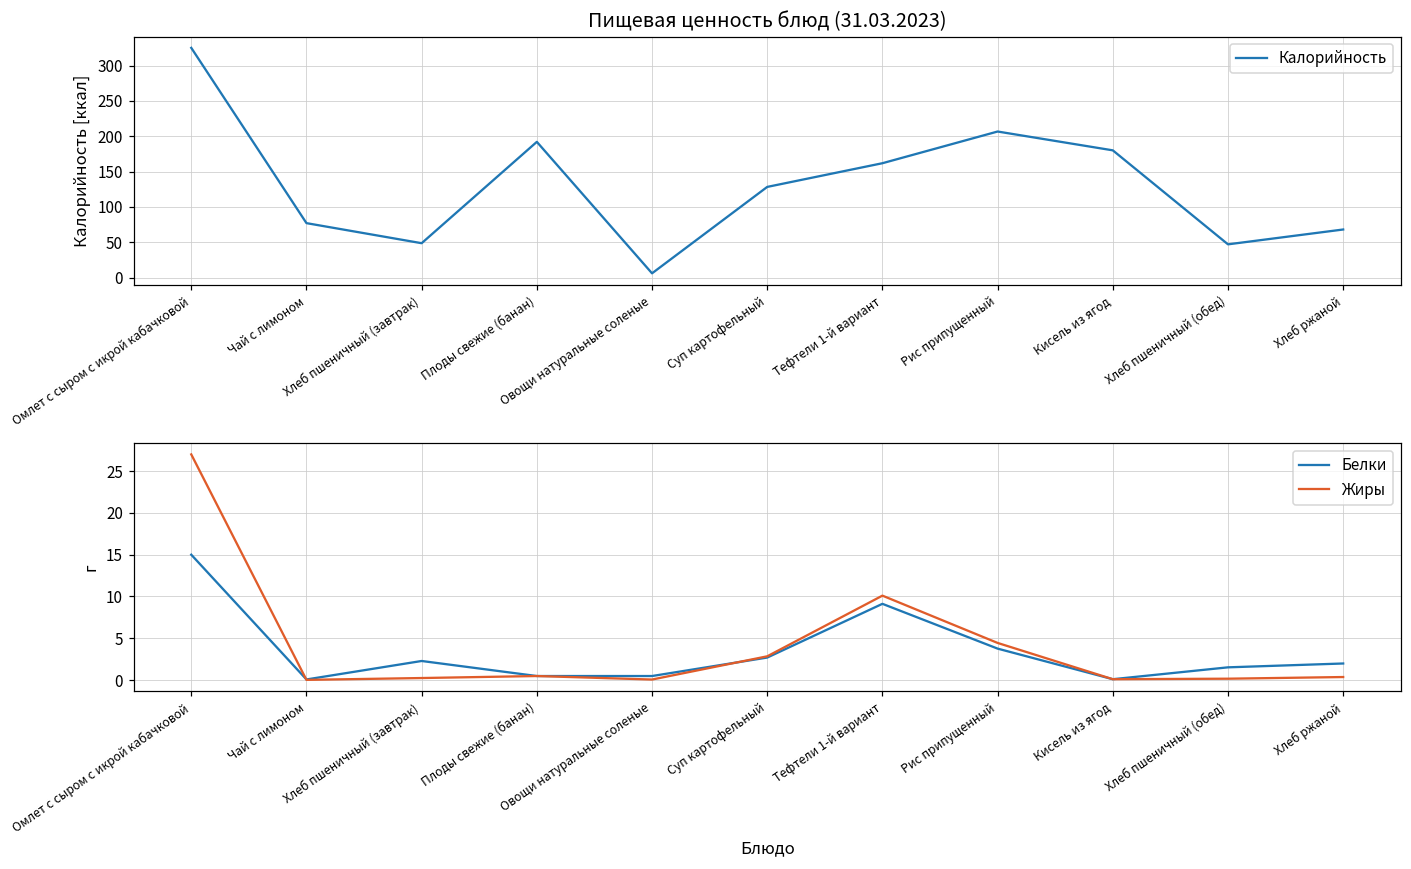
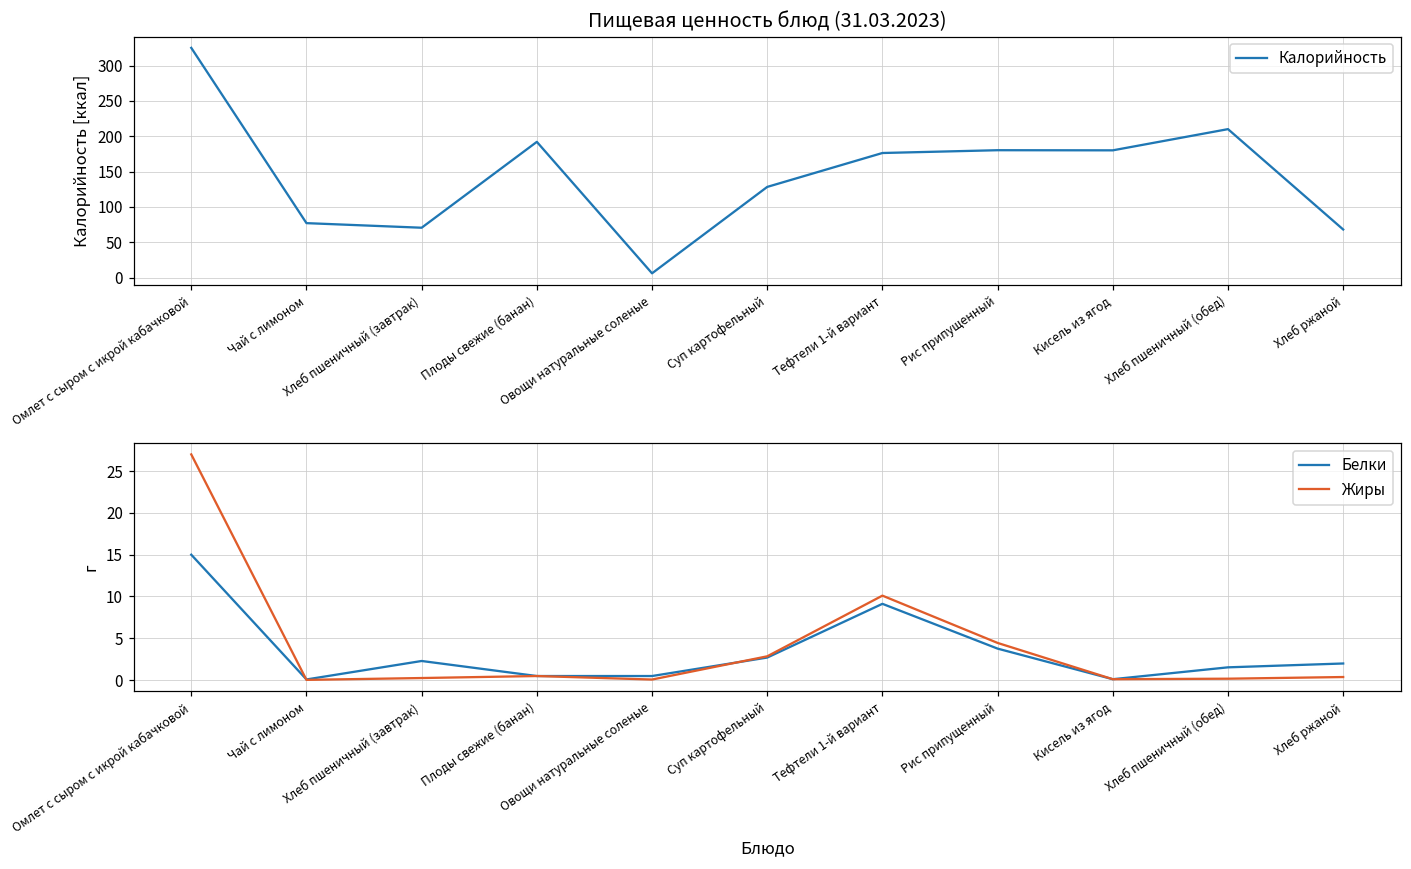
  {
    "Пищевая ценность блюд (31.03.2023)": {
      "Омлет с сыром с икрой кабачковой": 330,
      "Чай с лимоном": 80,
-     "Хлеб пшеничный (завтрак)": 50,
+     "Хлеб пшеничный (завтрак)": 70,
      "Плоды свежие (банан)": 190,
      "Овощи натуральные соленые": 10,
      "Суп картофельный": 130,
-     "Тефтели 1-й вариант": 160,
-     "Рис припущенный": 210,
+     "Тефтели 1-й вариант": 180,
+     "Рис припущенный": 180,
      "Кисель из ягод": 180,
-     "Хлеб пшеничный (обед)": 50,
+     "Хлеб пшеничный (обед)": 210,
      "Хлеб ржаной": 70
    }
  }
